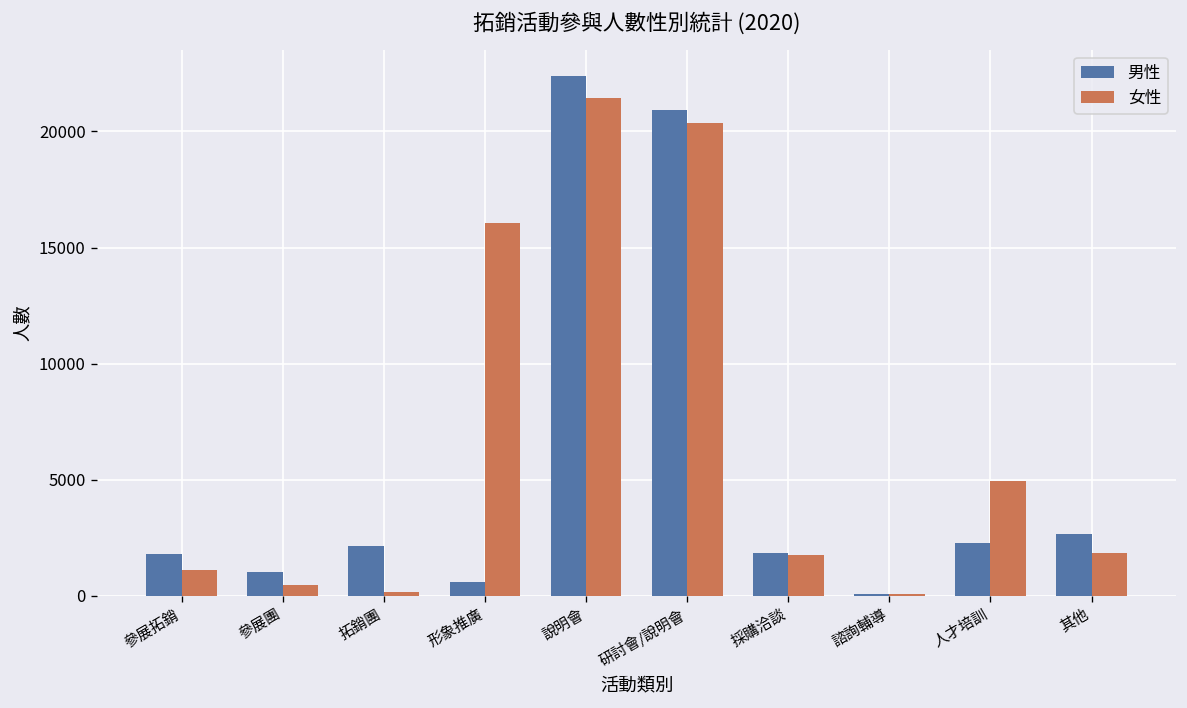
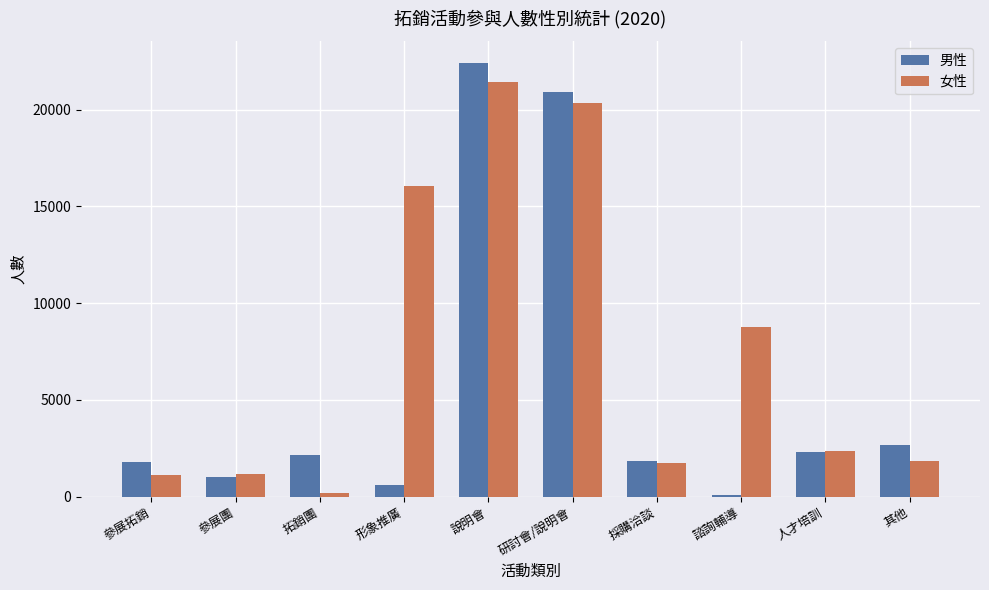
  {
    "男性": {
      "參展拓銷": 1800,
      "參展團": 1000,
      "拓銷團": 2100,
      "形象推廣": 600,
      "說明會": 22400,
      "研討會/說明會": 20900,
      "採購洽談": 1800,
      "人才培訓": 2300,
      "其他": 2700
    },
    "女性": {
      "參展拓銷": 1100,
-     "參展團": 500,
+     "參展團": 1200,
      "拓銷團": 200,
      "形象推廣": 16100,
      "說明會": 21400,
      "研討會/說明會": 20300,
      "採購洽談": 1800,
-     "諮詢輔導": 100,
-     "人才培訓": 5000,
+     "諮詢輔導": 8700,
+     "人才培訓": 2400,
      "其他": 1900
    }
  }
